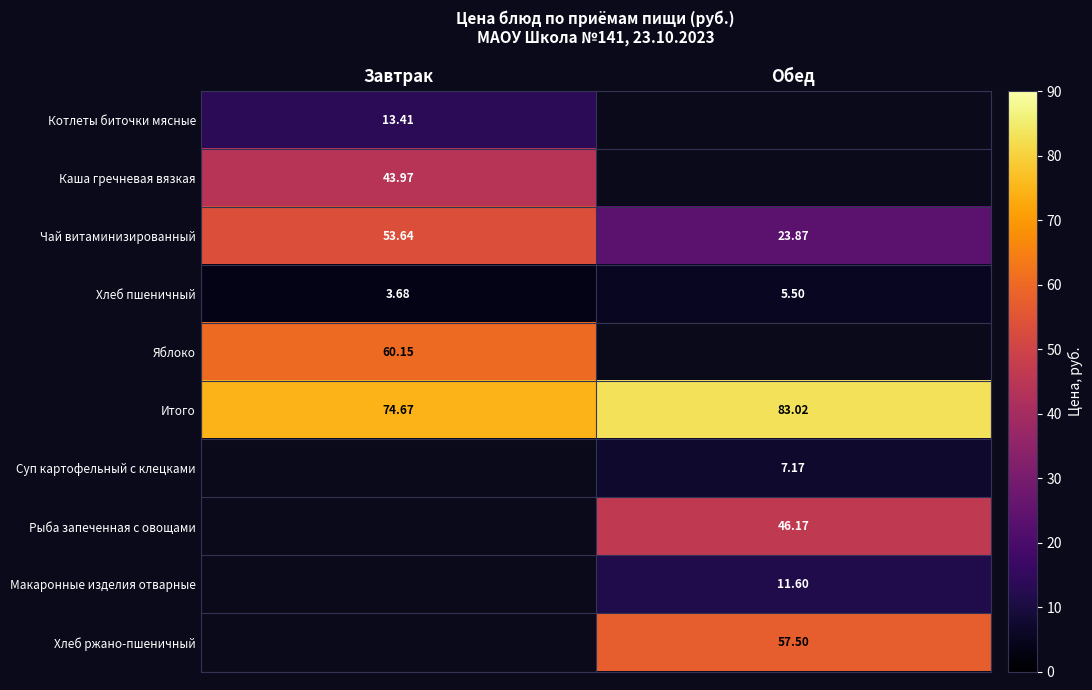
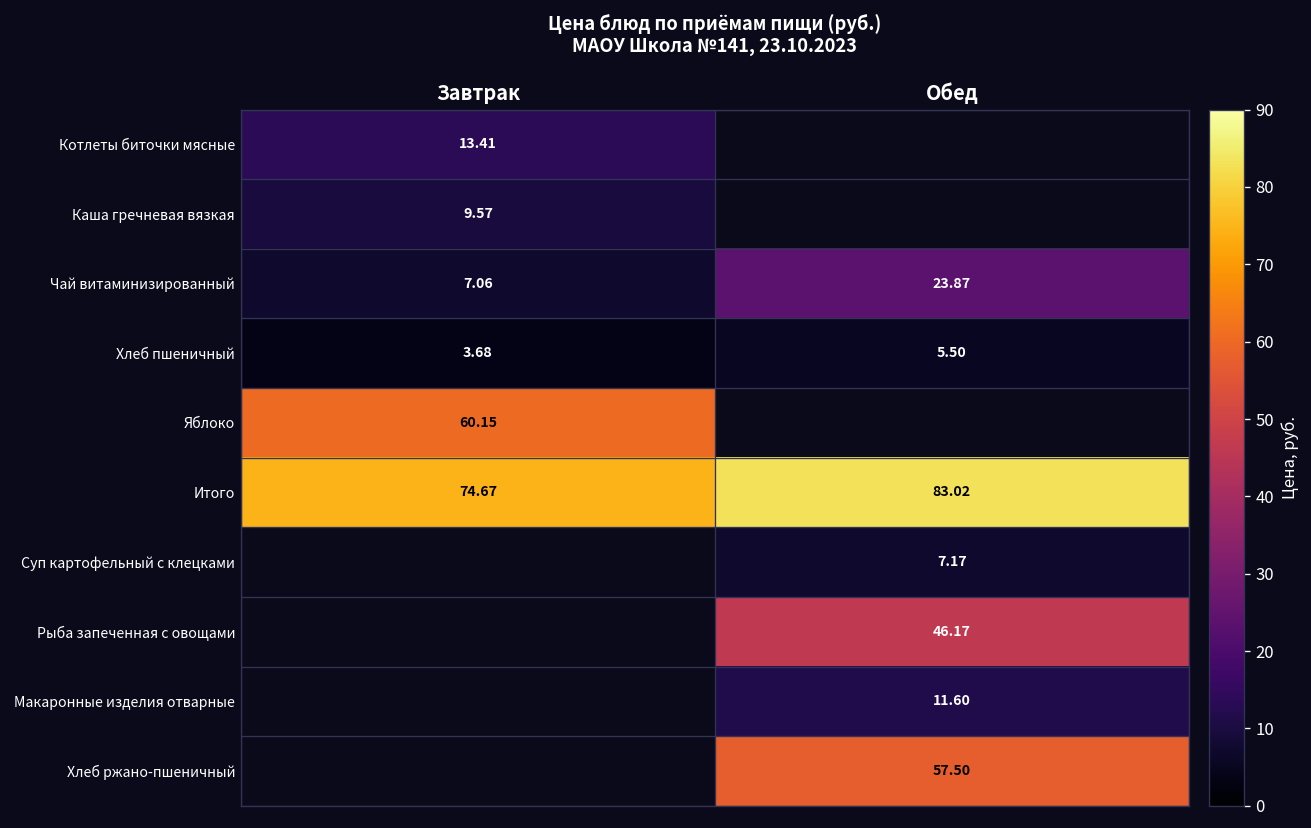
  {
    "Котлеты биточки мясные": {
      "Завтрак": 13.41
    },
    "Каша гречневая вязкая": {
-     "Завтрак": 43.97
+     "Завтрак": 9.57
    },
    "Чай витаминизированный": {
-     "Завтрак": 53.64,
+     "Завтрак": 7.06,
      "Обед": 23.87
    },
    "Хлеб пшеничный": {
      "Завтрак": 3.68,
      "Обед": 5.50
    },
    "Яблоко": {
      "Завтрак": 60.15
    },
    "Итого": {
      "Завтрак": 74.67,
      "Обед": 83.02
    },
    "Суп картофельный с клецками": {
      "Обед": 7.17
    },
    "Рыба запеченная с овощами": {
      "Обед": 46.17
    },
    "Макаронные изделия отварные": {
      "Обед": 11.60
    },
    "Хлеб ржано-пшеничный": {
      "Обед": 57.50
    }
  }
